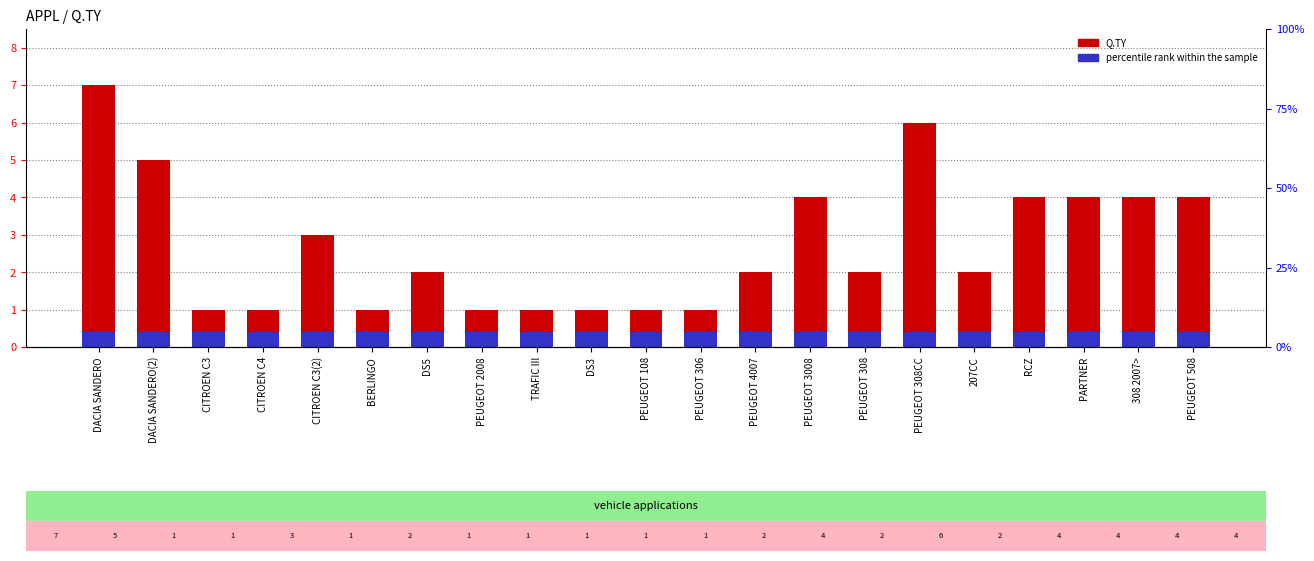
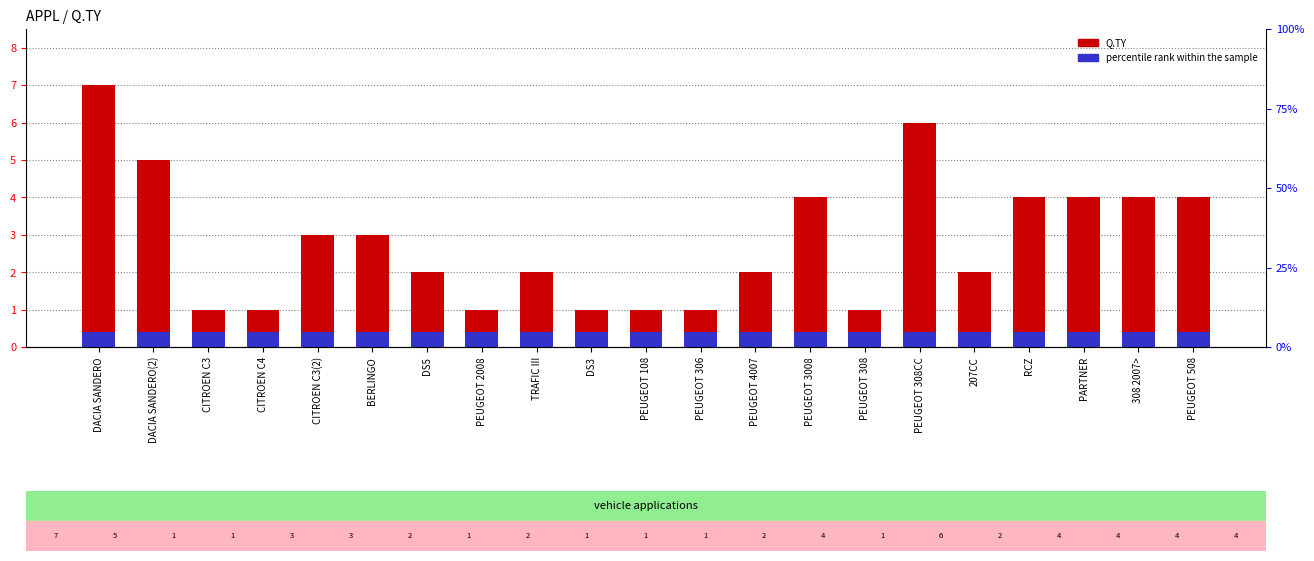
  {
    "Q.TY": {
-     "BERLINGO": 1,
-     "TRAFIC III": 1,
-     "PEUGEOT 308": 2
+     "BERLINGO": 3,
+     "TRAFIC III": 2,
+     "PEUGEOT 308": 1
    }
  }
